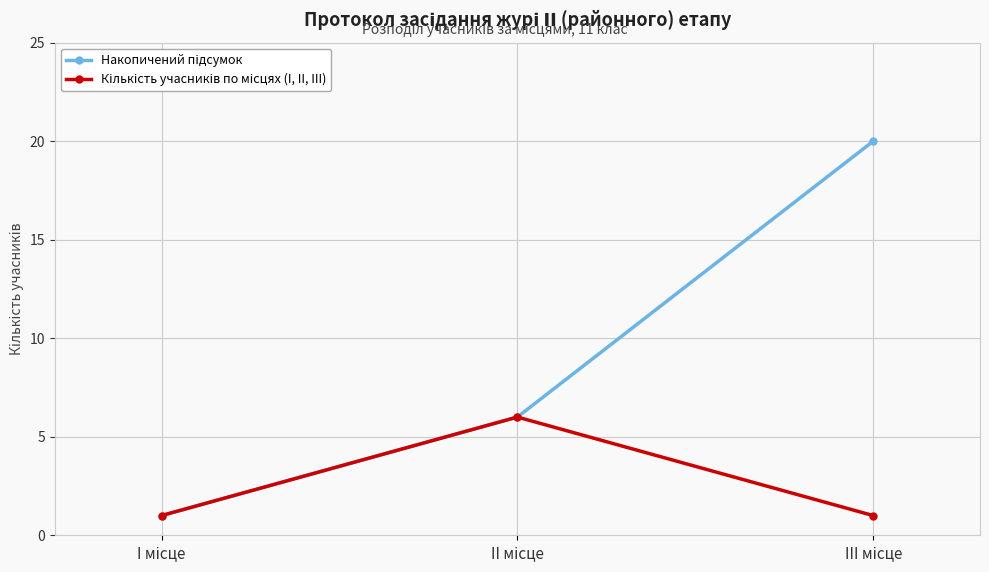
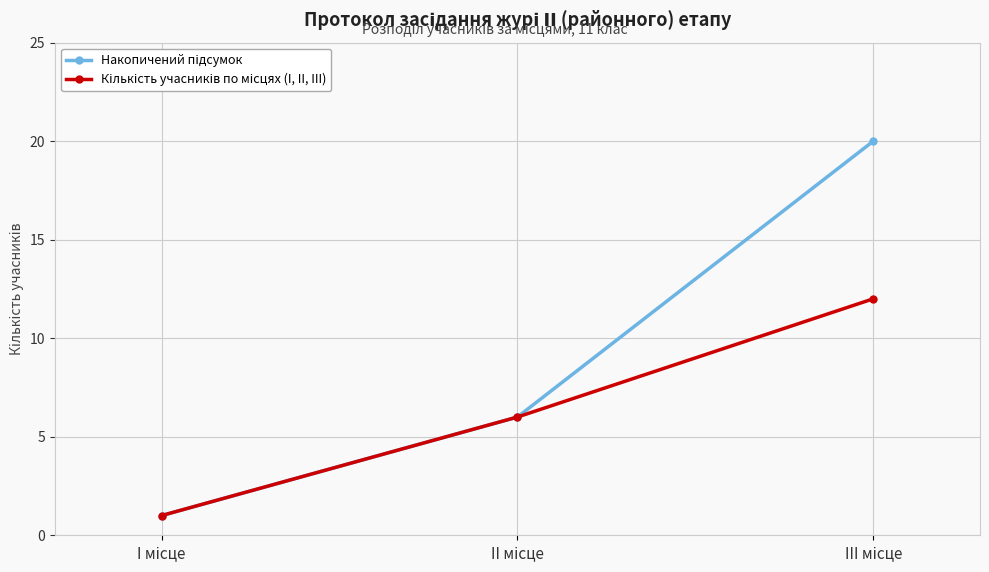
  {
    "Накопичений підсумок": {
      "III місце": 20
    },
    "Кількість учасників по місцях (I, II, III)": {
-     "III місце": 1
+     "III місце": 12
    }
  }
